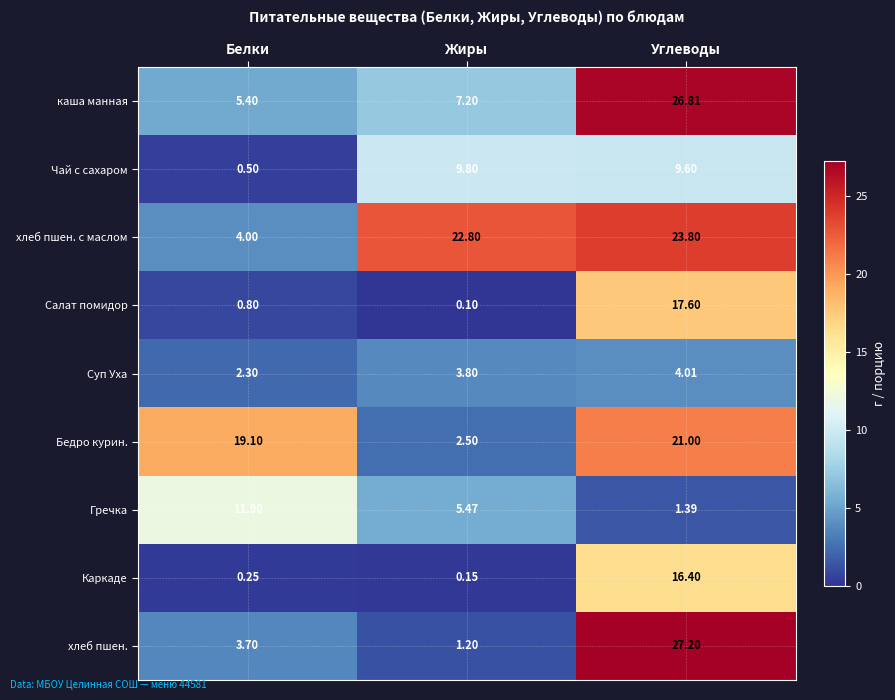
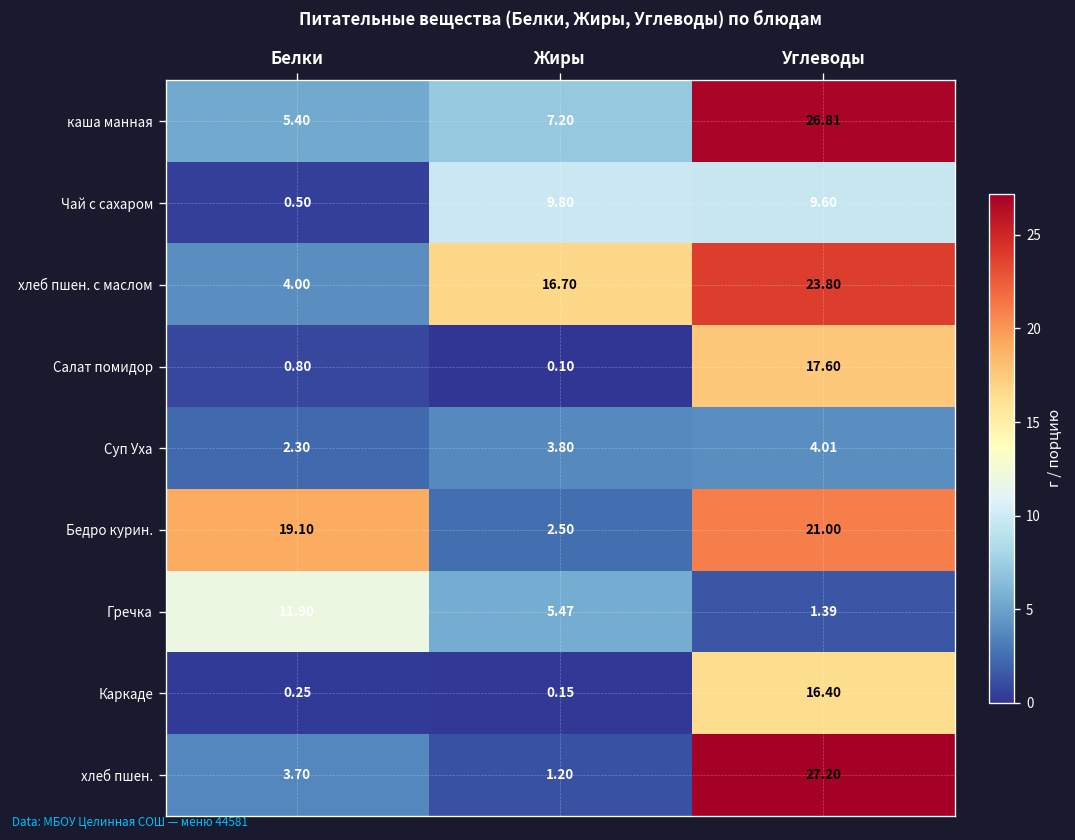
  {
    "каша манная": {
      "Белки": 5.40,
      "Жиры": 7.20,
      "Углеводы": 26.81
    },
    "Чай с сахаром": {
      "Белки": 0.50,
      "Жиры": 9.80,
      "Углеводы": 9.60
    },
    "хлеб пшен. с маслом": {
      "Белки": 4.00,
-     "Жиры": 22.80,
+     "Жиры": 16.70,
      "Углеводы": 23.80
    },
    "Салат помидор": {
      "Белки": 0.80,
      "Жиры": 0.10,
      "Углеводы": 17.60
    },
    "Суп Уха": {
      "Белки": 2.30,
      "Жиры": 3.80,
      "Углеводы": 4.01
    },
    "Бедро курин.": {
      "Белки": 19.10,
      "Жиры": 2.50,
      "Углеводы": 21.00
    },
    "Гречка": {
      "Жиры": 5.47,
      "Углеводы": 1.39
    },
    "Каркаде": {
      "Белки": 0.25,
      "Жиры": 0.15,
      "Углеводы": 16.40
    },
    "хлеб пшен.": {
      "Белки": 3.70,
      "Жиры": 1.20,
      "Углеводы": 27.20
    }
  }
